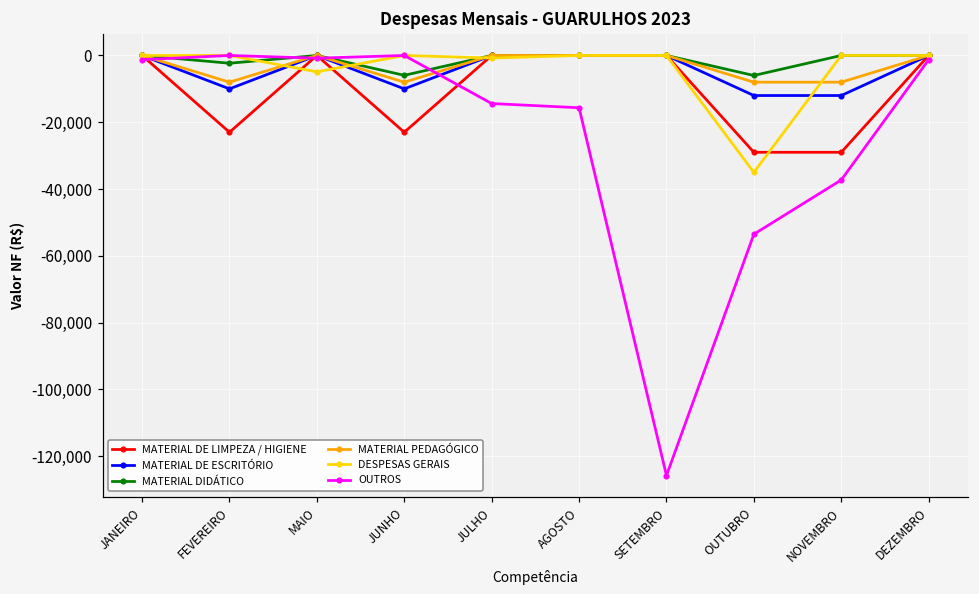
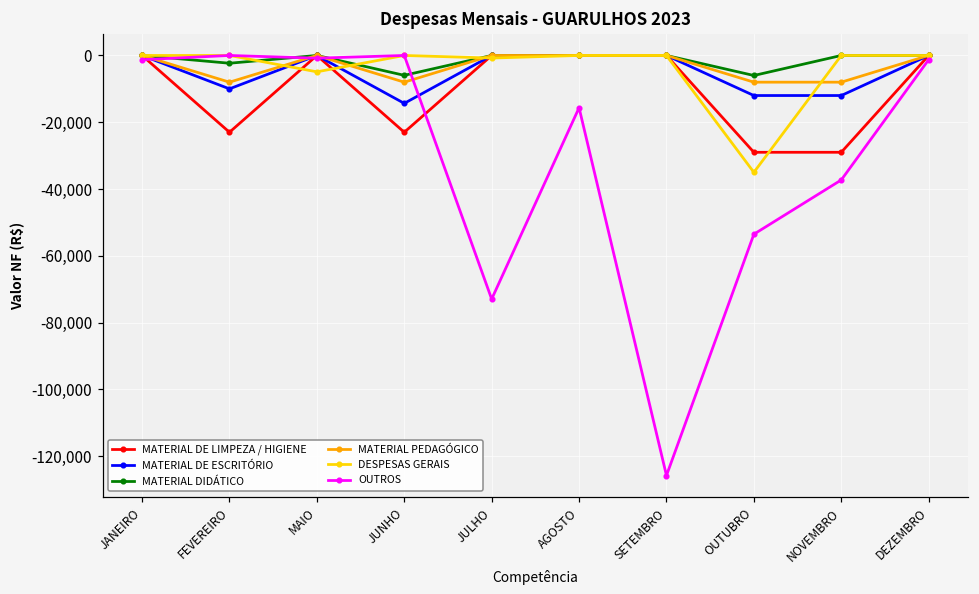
  {
    "MATERIAL DE LIMPEZA / HIGIENE": {
      "FEVEREIRO": "-23,000",
      "JUNHO": "-23,000",
      "OUTUBRO": "-29,000",
      "NOVEMBRO": "-29,000"
    },
    "MATERIAL DE ESCRITÓRIO": {
      "FEVEREIRO": "-10,000",
-     "JUNHO": "-10,000",
+     "JUNHO": "-14,000",
      "OUTUBRO": "-12,000",
      "NOVEMBRO": "-12,000"
    },
    "MATERIAL DIDÁTICO": {
      "FEVEREIRO": "-2,000",
      "JUNHO": "-6,000",
      "OUTUBRO": "-6,000"
    },
    "OUTROS": {
      "JANEIRO": "-1,000",
-     "JULHO": "-14,000",
+     "JULHO": "-73,000",
      "AGOSTO": "-16,000",
      "SETEMBRO": "-126,000",
      "OUTUBRO": "-54,000",
      "NOVEMBRO": "-37,000",
      "DEZEMBRO": "-1,000"
    }
  }
